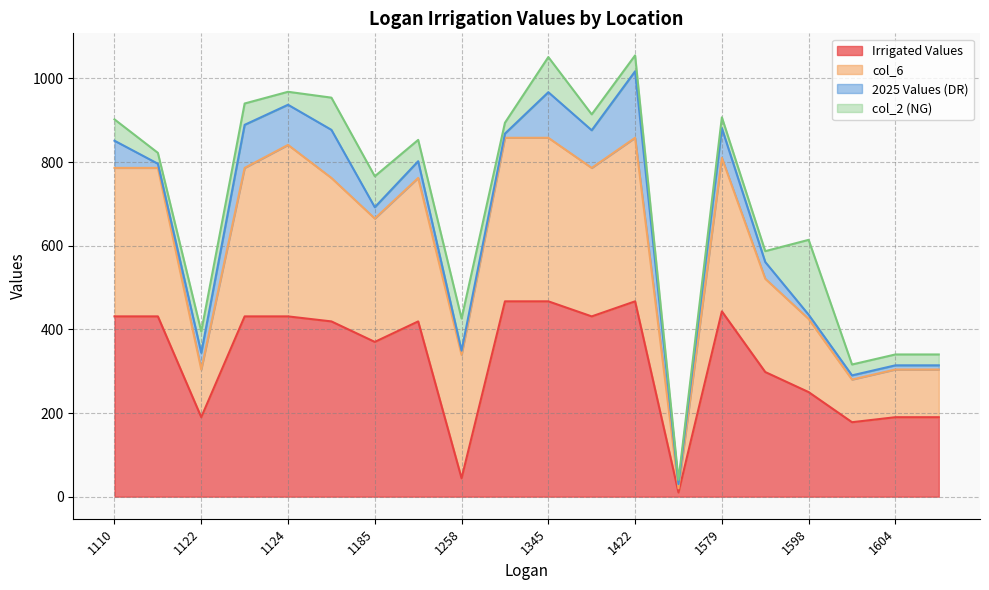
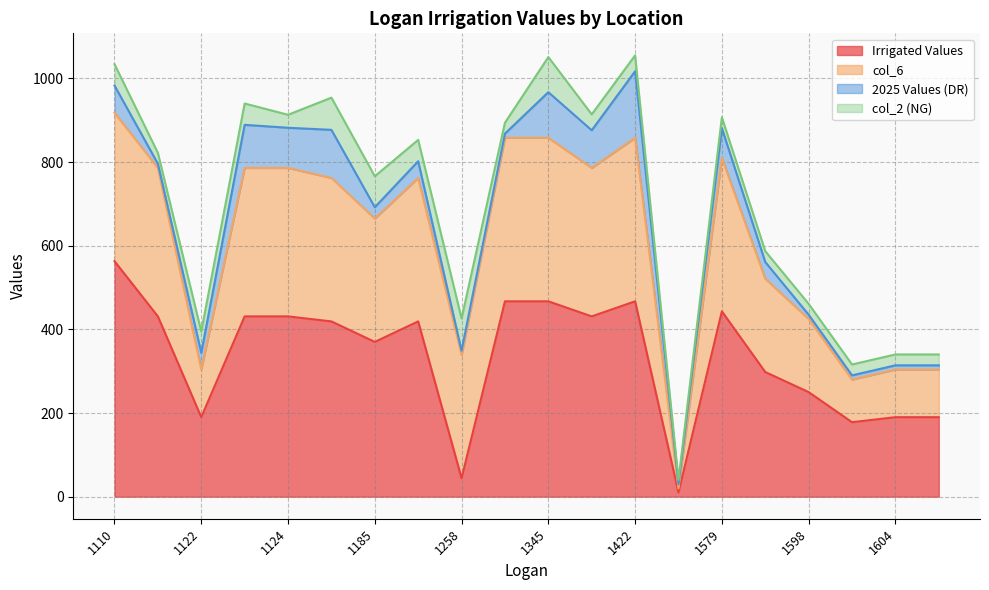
  {
    "Irrigated Values": {
-     "1110": 430,
+     "1110": 560,
      "1122": 190,
      "1124": 430,
      "1185": 370,
      "1258": 40,
      "1345": 470,
      "1422": 470,
      "1579": 440,
      "1598": 250,
      "1604": 190
    },
    "col_6": {
      "1110": 360,
      "1122": 110,
-     "1124": 410,
+     "1124": 360,
      "1185": 300,
      "1258": 300,
      "1345": 390,
      "1422": 390,
      "1579": 370,
      "1598": 180,
      "1604": 110
    },
    "2025 Values (DR)": {
      "1110": 70,
      "1122": 40,
      "1124": 100,
      "1185": 30,
      "1258": 10,
      "1345": 110,
      "1422": 160,
      "1579": 70,
      "1598": 10,
      "1604": 10
    },
    "col_2 (NG)": {
      "1110": 50,
      "1122": 50,
      "1124": 30,
      "1185": 70,
      "1258": 80,
      "1345": 80,
      "1422": 40,
      "1579": 30,
-     "1598": 180,
+     "1598": 30,
      "1604": 30
    }
  }
